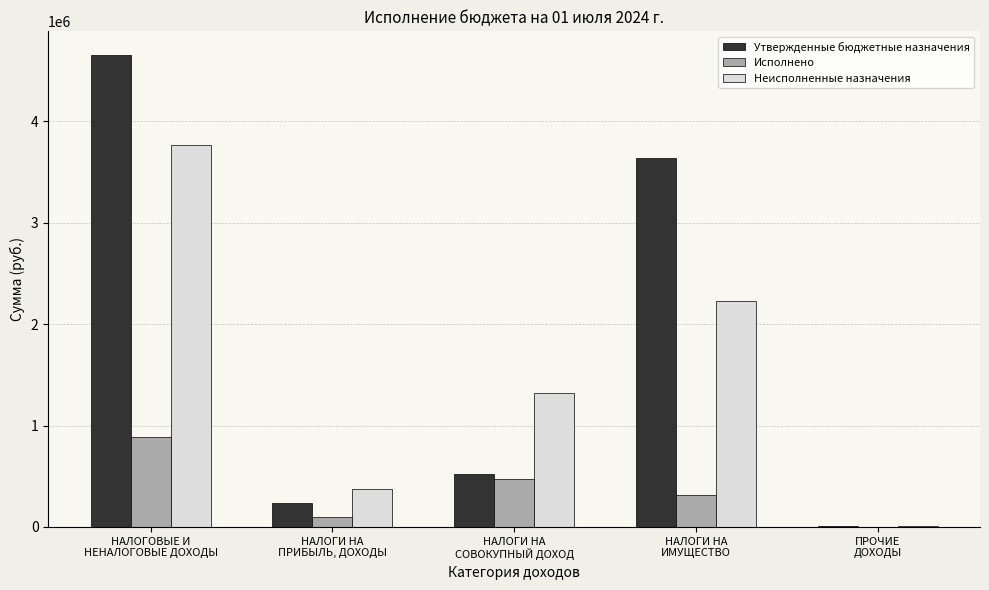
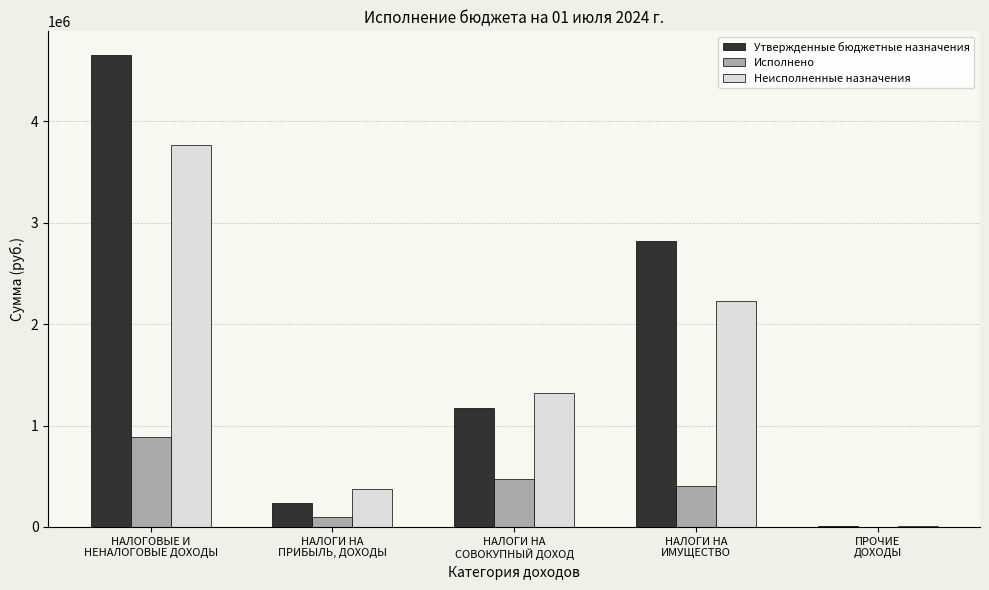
  {
    "Утвержденные бюджетные назначения": {
      "НАЛОГОВЫЕ И НЕНАЛОГОВЫЕ ДОХОДЫ": 4650000,
      "НАЛОГИ НА ПРИБЫЛЬ, ДОХОДЫ": 240000,
-     "НАЛОГИ НА СОВОКУПНЫЙ ДОХОД": 520000,
-     "НАЛОГИ НА ИМУЩЕСТВО": 3640000
+     "НАЛОГИ НА СОВОКУПНЫЙ ДОХОД": 1170000,
+     "НАЛОГИ НА ИМУЩЕСТВО": 2820000
    },
    "Исполнено": {
      "НАЛОГОВЫЕ И НЕНАЛОГОВЫЕ ДОХОДЫ": 890000,
      "НАЛОГИ НА ПРИБЫЛЬ, ДОХОДЫ": 100000,
      "НАЛОГИ НА СОВОКУПНЫЙ ДОХОД": 480000,
-     "НАЛОГИ НА ИМУЩЕСТВО": 310000
+     "НАЛОГИ НА ИМУЩЕСТВО": 400000
    },
    "Неисполненные назначения": {
      "НАЛОГОВЫЕ И НЕНАЛОГОВЫЕ ДОХОДЫ": 3760000,
      "НАЛОГИ НА ПРИБЫЛЬ, ДОХОДЫ": 380000,
      "НАЛОГИ НА СОВОКУПНЫЙ ДОХОД": 1320000,
      "НАЛОГИ НА ИМУЩЕСТВО": 2230000
    }
  }
